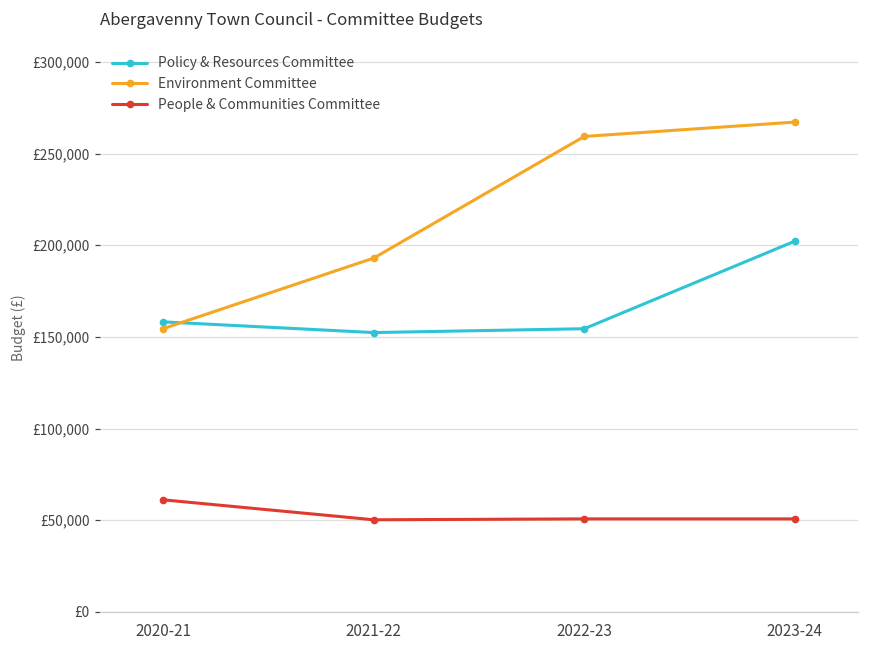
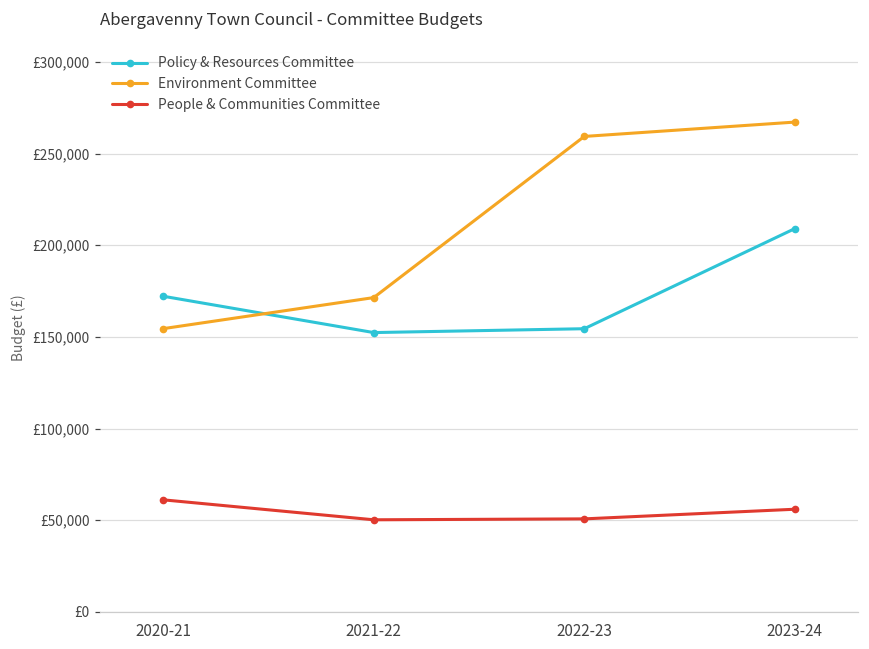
  {
    "Policy & Resources Committee": {
-     "2020-21": "£158,000",
+     "2020-21": "£172,000",
      "2021-22": "£152,000",
      "2022-23": "£154,000",
-     "2023-24": "£202,000"
+     "2023-24": "£209,000"
    },
    "Environment Committee": {
      "2020-21": "£155,000",
-     "2021-22": "£193,000",
+     "2021-22": "£171,000",
      "2022-23": "£259,000",
      "2023-24": "£267,000"
    },
    "People & Communities Committee": {
      "2020-21": "£61,000",
      "2021-22": "£50,000",
      "2022-23": "£51,000",
-     "2023-24": "£51,000"
+     "2023-24": "£56,000"
    }
  }
